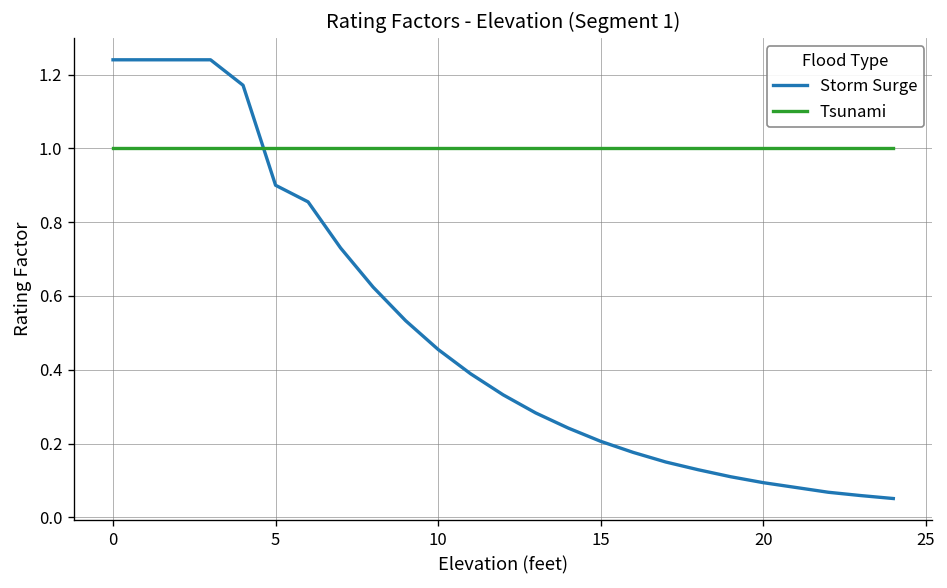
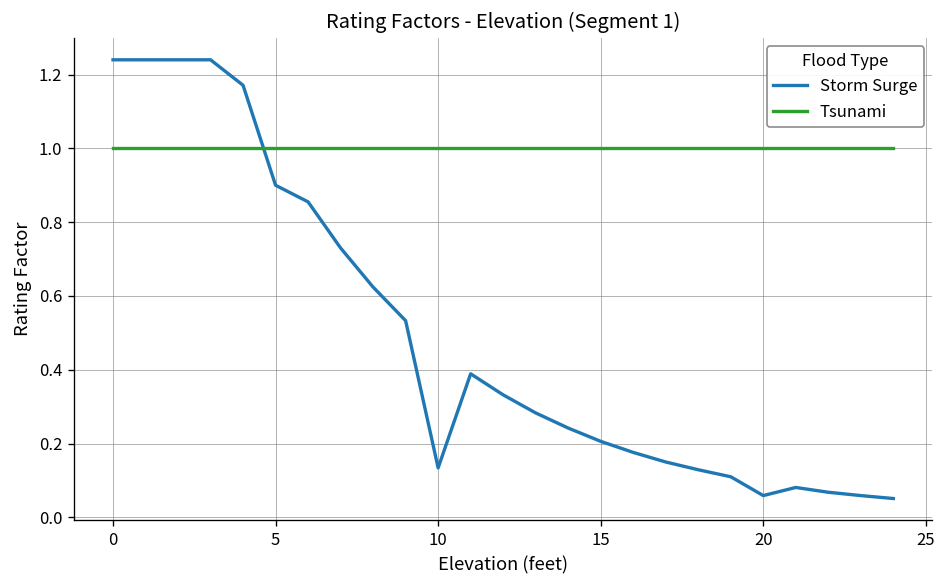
  {
    "Storm Surge": {
      "0": 1.24,
      "5": 0.90,
-     "10": 0.46,
+     "10": 0.13,
      "15": 0.21,
-     "20": 0.09
+     "20": 0.06
    },
    "Tsunami": {
      "0": 1.00,
      "5": 1.00,
      "10": 1.00,
      "15": 1.00,
      "20": 1.00
    }
  }
